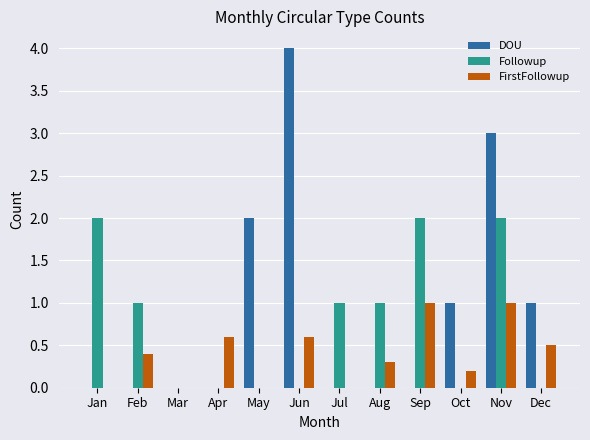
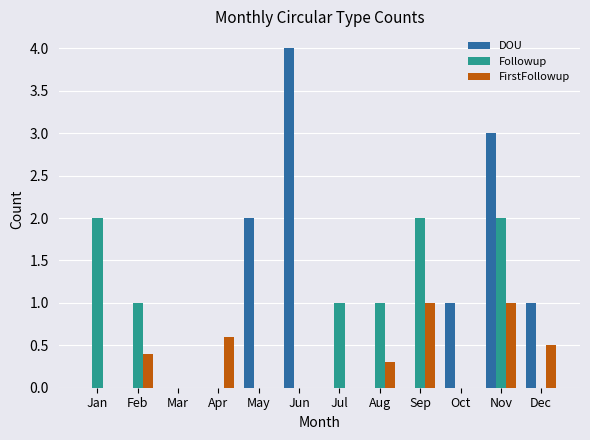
  {
    "FirstFollowup": {
      "Jan": 0.0,
      "Feb": 0.4,
      "Mar": 0.0,
      "Apr": 0.6,
      "May": 0.0,
-     "Jun": 0.6,
+     "Jun": 0.0,
      "Jul": 0.0,
      "Aug": 0.3,
      "Sep": 1.0,
-     "Oct": 0.2,
+     "Oct": 0.0,
      "Nov": 1.0,
      "Dec": 0.5
    }
  }
